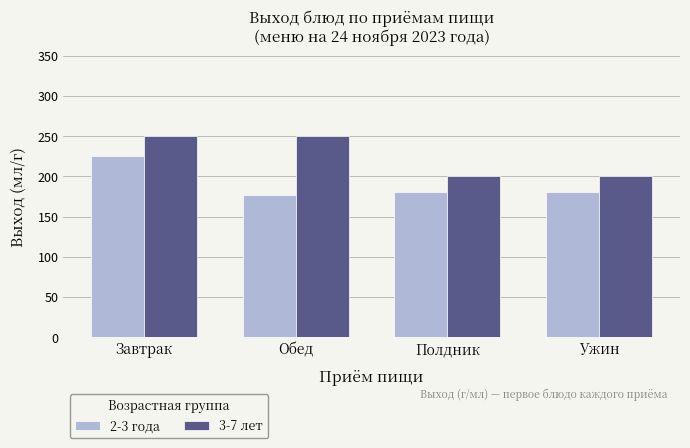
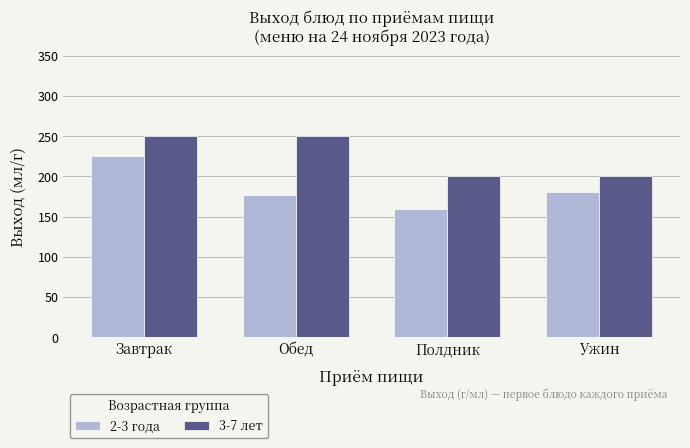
  {
    "2-3 года": {
      "Завтрак": 230,
      "Обед": 180,
-     "Полдник": 180,
+     "Полдник": 160,
      "Ужин": 180
    },
    "3-7 лет": {
      "Завтрак": 250,
      "Обед": 250,
      "Полдник": 200,
      "Ужин": 200
    }
  }
